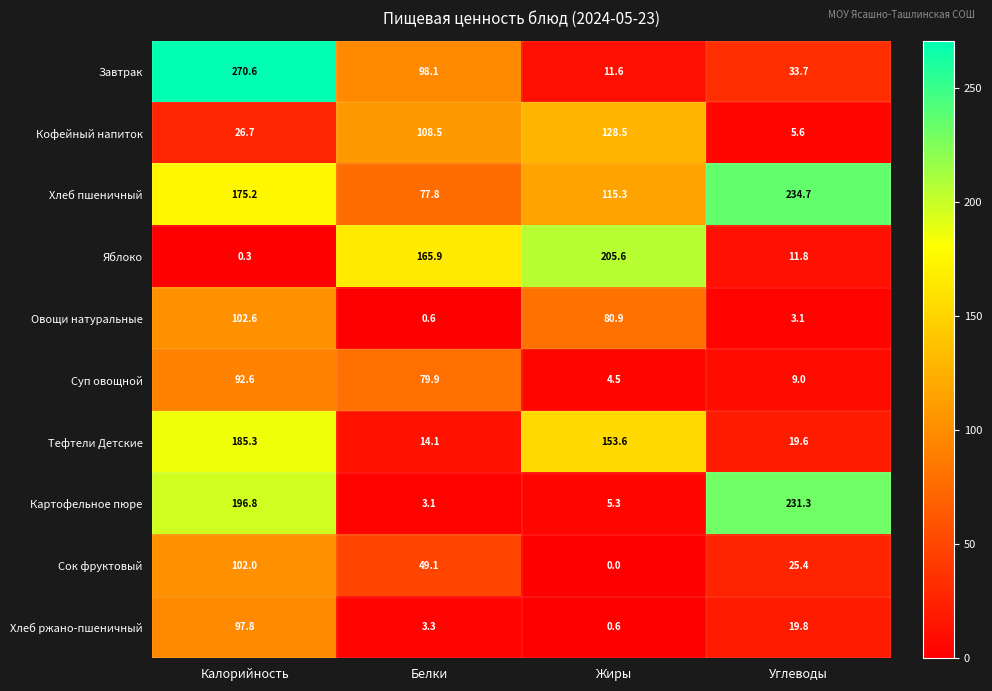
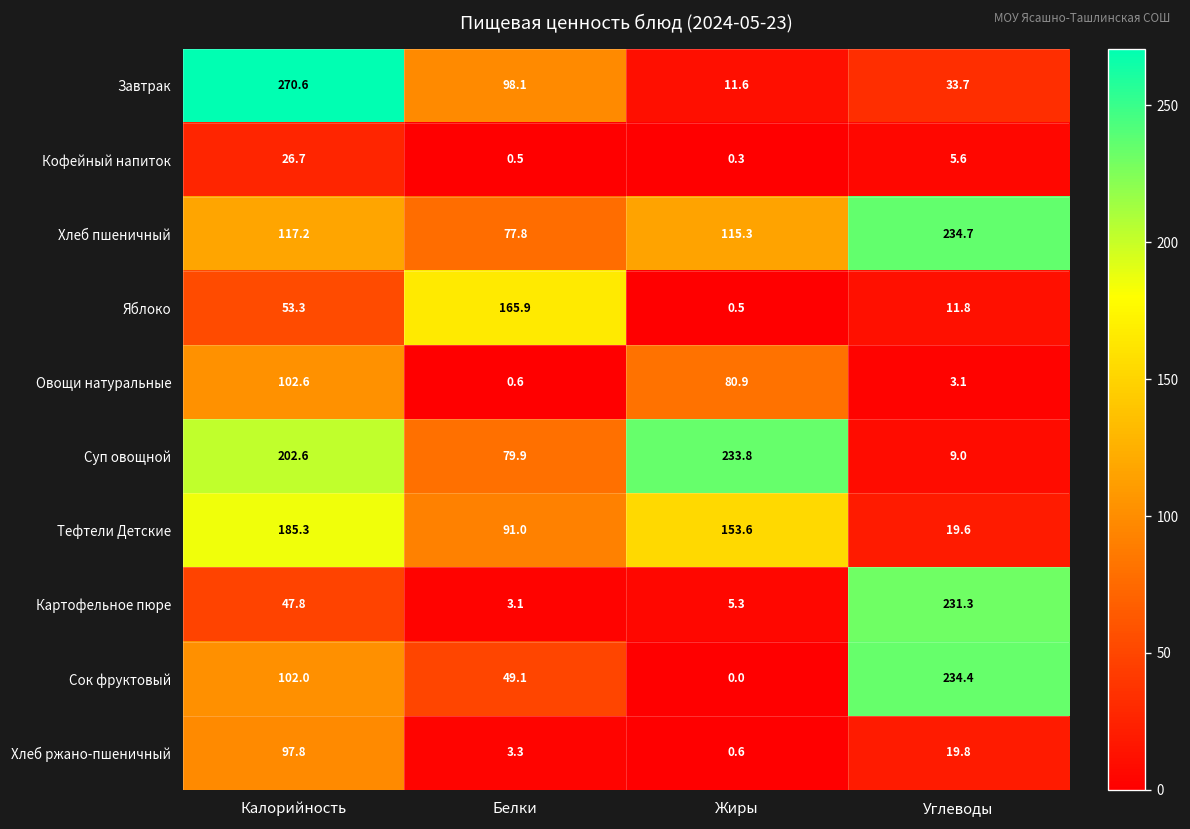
  {
    "Завтрак": {
      "Калорийность": 270.6,
      "Белки": 98.1,
      "Жиры": 11.6,
      "Углеводы": 33.7
    },
    "Кофейный напиток": {
      "Калорийность": 26.7,
-     "Белки": 108.5,
-     "Жиры": 128.5,
+     "Белки": 0.5,
+     "Жиры": 0.3,
      "Углеводы": 5.6
    },
    "Хлеб пшеничный": {
-     "Калорийность": 175.2,
+     "Калорийность": 117.2,
      "Белки": 77.8,
      "Жиры": 115.3,
      "Углеводы": 234.7
    },
    "Яблоко": {
-     "Калорийность": 0.3,
+     "Калорийность": 53.3,
      "Белки": 165.9,
-     "Жиры": 205.6,
+     "Жиры": 0.5,
      "Углеводы": 11.8
    },
    "Овощи натуральные": {
      "Калорийность": 102.6,
      "Белки": 0.6,
      "Жиры": 80.9,
      "Углеводы": 3.1
    },
    "Суп овощной": {
-     "Калорийность": 92.6,
+     "Калорийность": 202.6,
      "Белки": 79.9,
-     "Жиры": 4.5,
+     "Жиры": 233.8,
      "Углеводы": 9.0
    },
    "Тефтели Детские": {
      "Калорийность": 185.3,
-     "Белки": 14.1,
+     "Белки": 91.0,
      "Жиры": 153.6,
      "Углеводы": 19.6
    },
    "Картофельное пюре": {
-     "Калорийность": 196.8,
+     "Калорийность": 47.8,
      "Белки": 3.1,
      "Жиры": 5.3,
      "Углеводы": 231.3
    },
    "Сок фруктовый": {
      "Калорийность": 102.0,
      "Белки": 49.1,
      "Жиры": 0.0,
-     "Углеводы": 25.4
+     "Углеводы": 234.4
    },
    "Хлеб ржано-пшеничный": {
      "Калорийность": 97.8,
      "Белки": 3.3,
      "Жиры": 0.6,
      "Углеводы": 19.8
    }
  }
